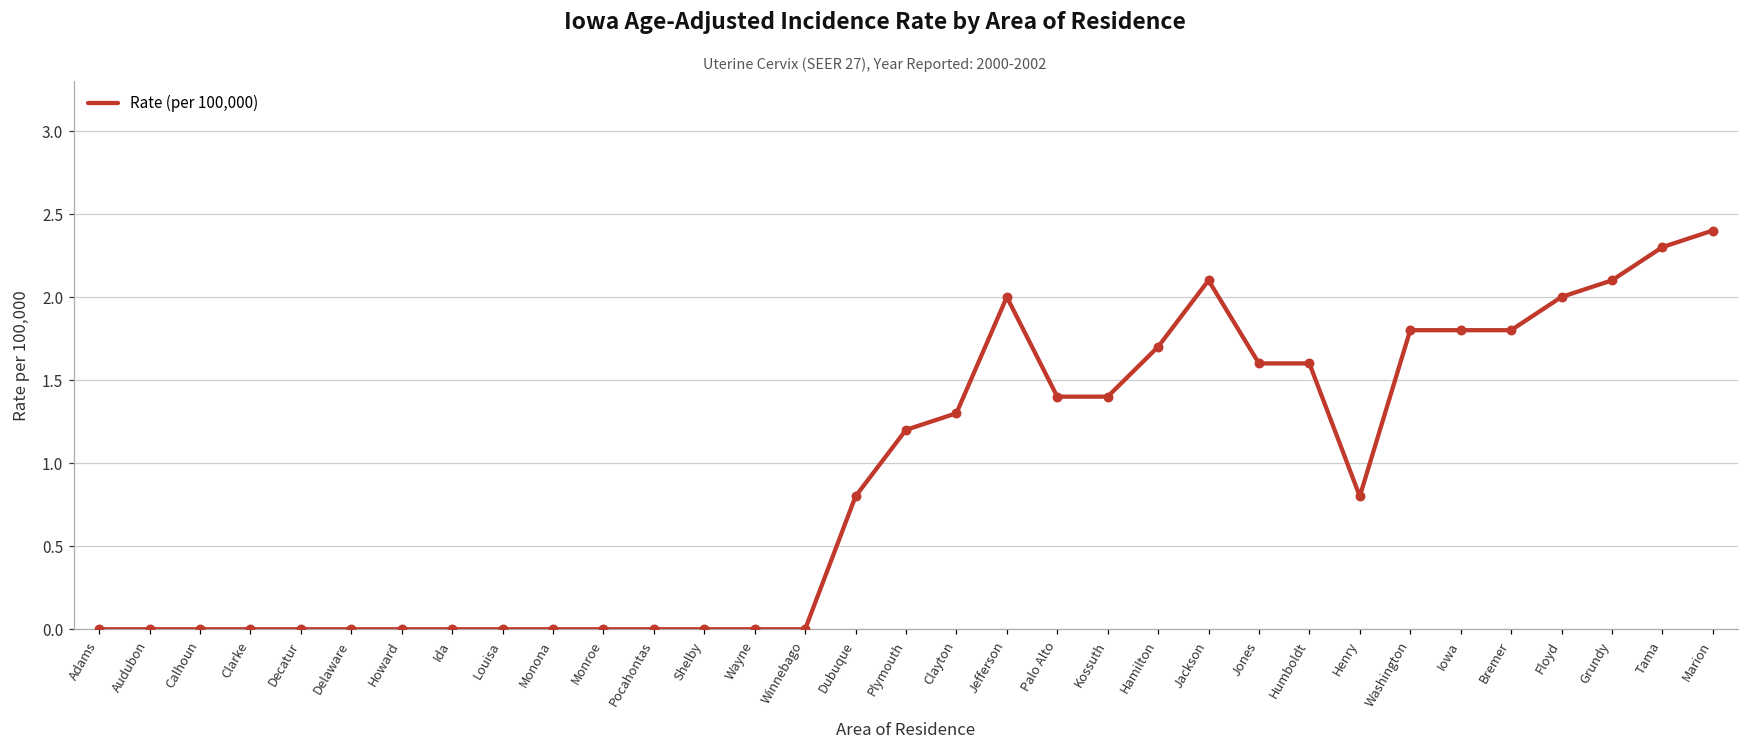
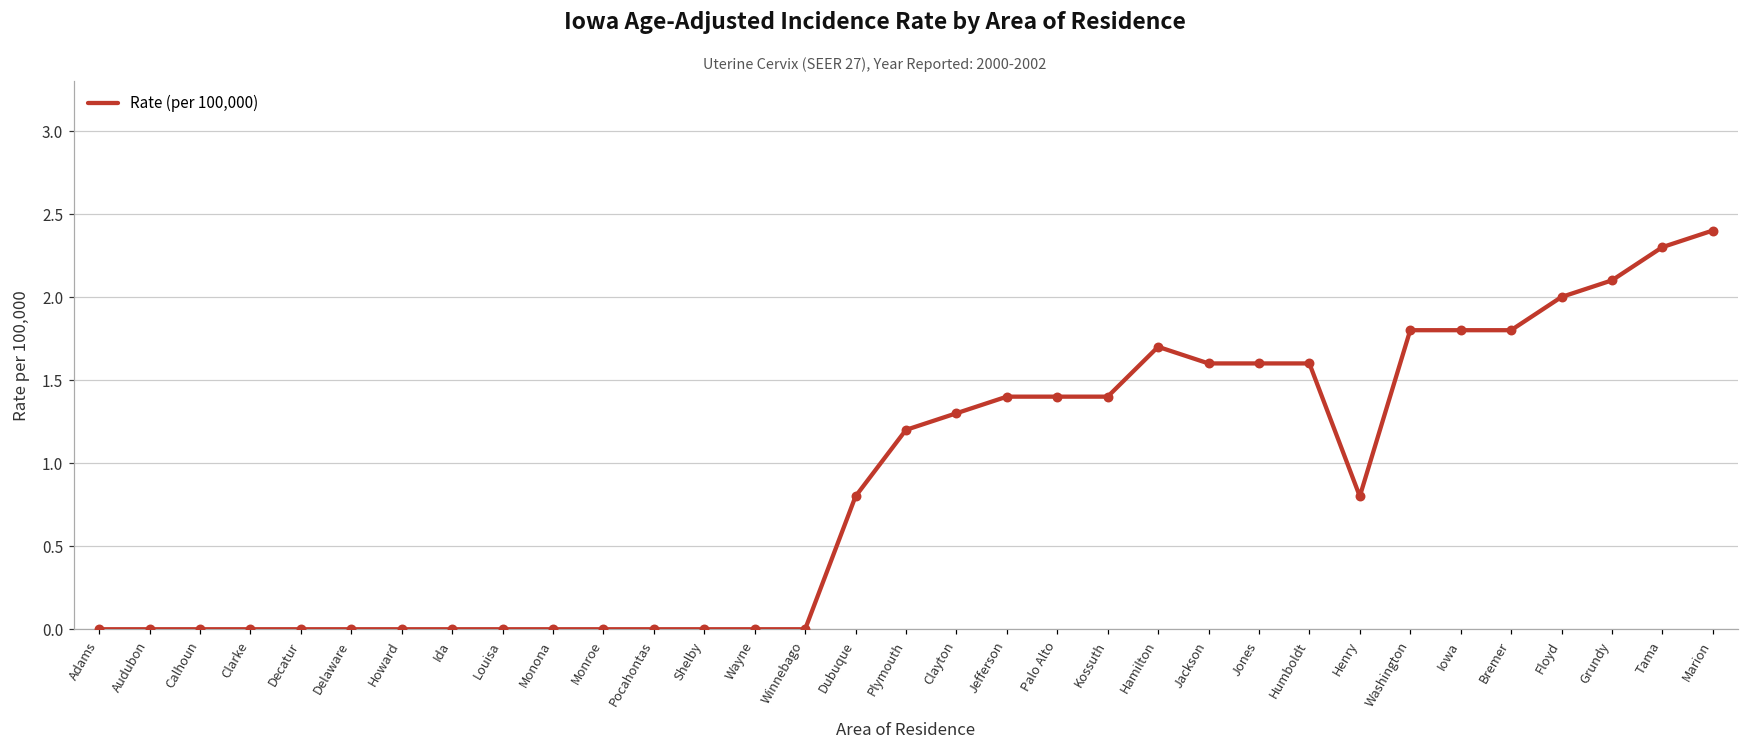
  {
    "Adams": 0.0,
    "Audubon": 0.0,
    "Calhoun": 0.0,
    "Clarke": 0.0,
    "Decatur": 0.0,
    "Delaware": 0.0,
    "Howard": 0.0,
    "Ida": 0.0,
    "Louisa": 0.0,
    "Monona": 0.0,
    "Monroe": 0.0,
    "Pocahontas": 0.0,
    "Shelby": 0.0,
    "Wayne": 0.0,
    "Winnebago": 0.0,
    "Dubuque": 0.8,
    "Plymouth": 1.2,
    "Clayton": 1.3,
-   "Jefferson": 2.0,
+   "Jefferson": 1.4,
    "Palo Alto": 1.4,
    "Kossuth": 1.4,
    "Hamilton": 1.7,
-   "Jackson": 2.1,
+   "Jackson": 1.6,
    "Jones": 1.6,
    "Humboldt": 1.6,
    "Henry": 0.8,
    "Washington": 1.8,
    "Iowa": 1.8,
    "Bremer": 1.8,
    "Floyd": 2.0,
    "Grundy": 2.1,
    "Tama": 2.3,
    "Marion": 2.4
  }
